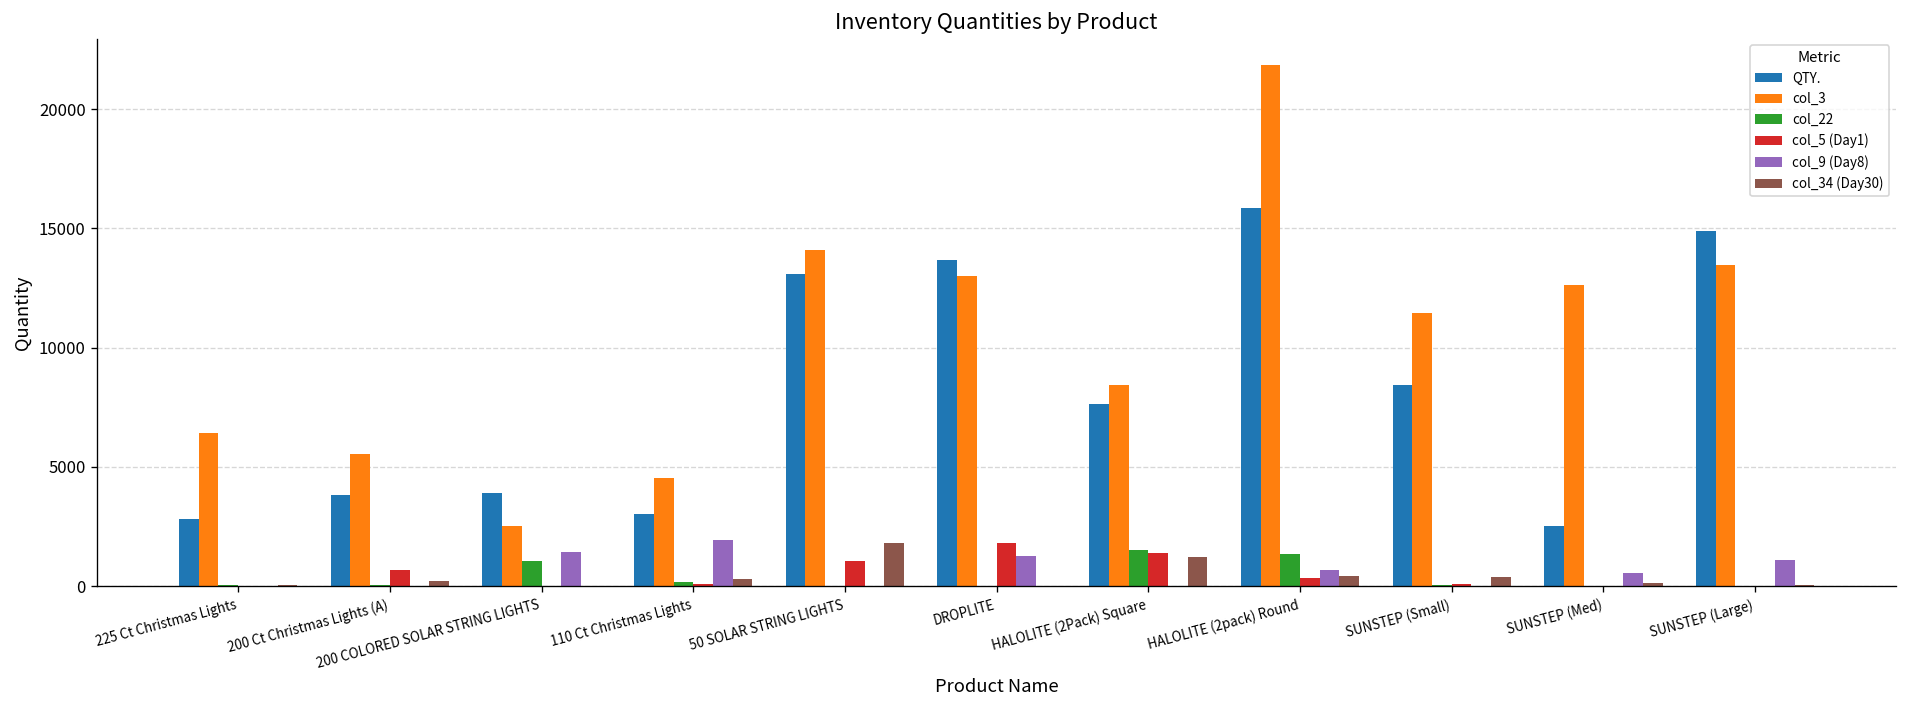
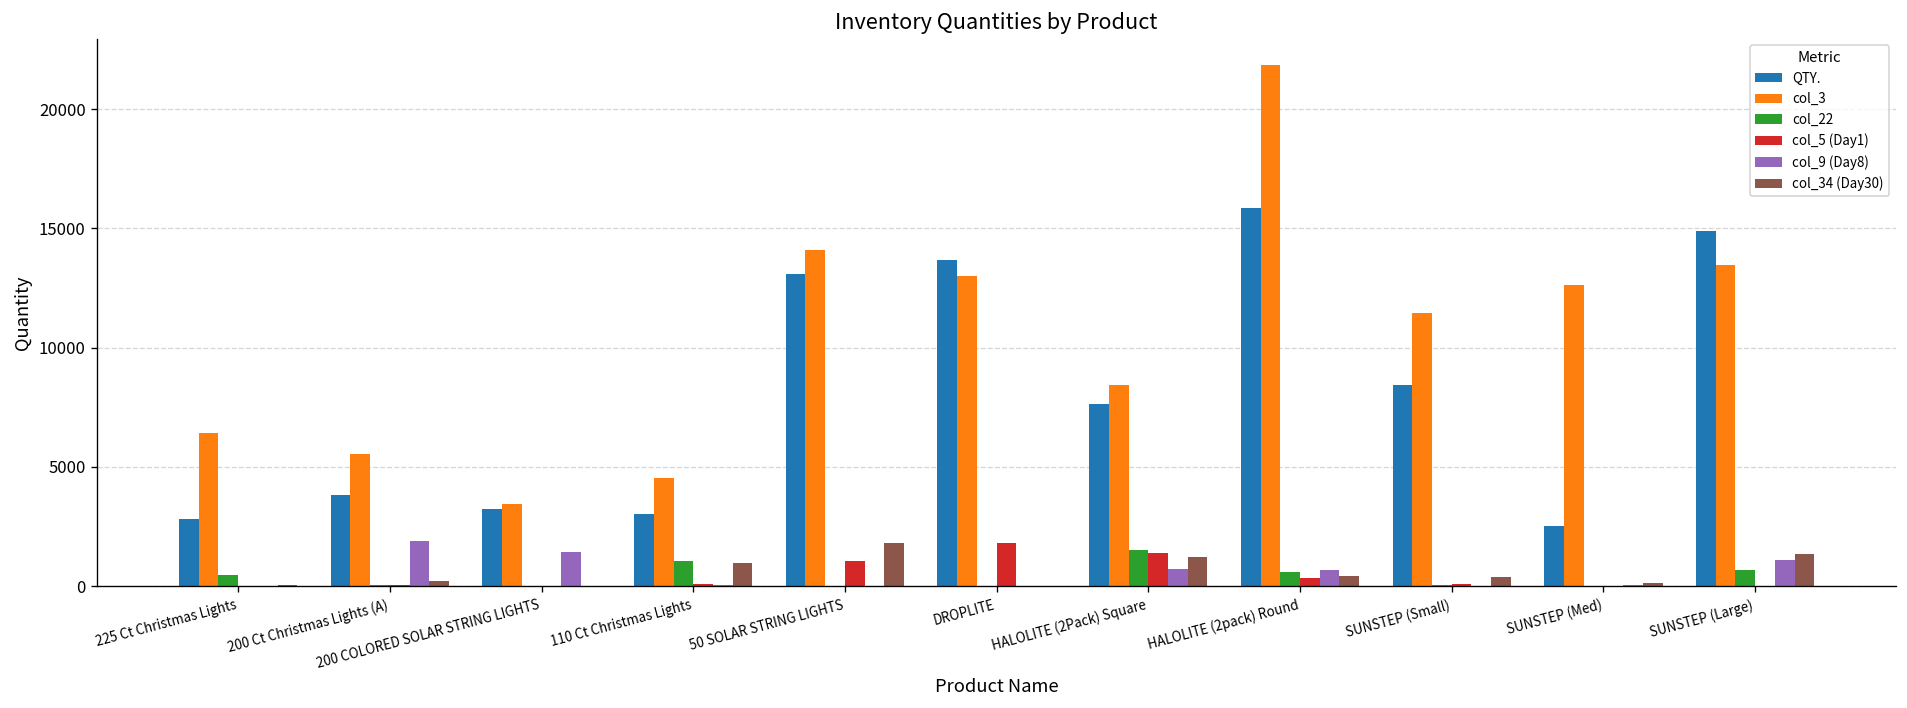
  {
    "QTY.": {
      "225 Ct Christmas Lights": 2800,
      "200 Ct Christmas Lights (A)": 3800,
-     "200 COLORED SOLAR STRING LIGHTS": 3900,
+     "200 COLORED SOLAR STRING LIGHTS": 3200,
      "110 Ct Christmas Lights": 3000,
      "50 SOLAR STRING LIGHTS": 13100,
      "DROPLITE": 13700,
      "HALOLITE (2Pack) Square": 7600,
      "HALOLITE (2pack) Round": 15800,
      "SUNSTEP (Small)": 8400,
      "SUNSTEP (Med)": 2500,
      "SUNSTEP (Large)": 14900
    },
    "col_3": {
      "225 Ct Christmas Lights": 6400,
      "200 Ct Christmas Lights (A)": 5500,
-     "200 COLORED SOLAR STRING LIGHTS": 2500,
+     "200 COLORED SOLAR STRING LIGHTS": 3500,
      "110 Ct Christmas Lights": 4500,
      "50 SOLAR STRING LIGHTS": 14100,
      "DROPLITE": 13000,
      "HALOLITE (2Pack) Square": 8400,
      "HALOLITE (2pack) Round": 21900,
      "SUNSTEP (Small)": 11500,
      "SUNSTEP (Med)": 12600,
      "SUNSTEP (Large)": 13500
    },
    "col_22": {
-     "225 Ct Christmas Lights": 0,
-     "200 COLORED SOLAR STRING LIGHTS": 1000,
-     "110 Ct Christmas Lights": 200,
+     "225 Ct Christmas Lights": 500,
+     "200 COLORED SOLAR STRING LIGHTS": 0,
+     "110 Ct Christmas Lights": 1100,
      "HALOLITE (2Pack) Square": 1500,
-     "HALOLITE (2pack) Round": 1400,
-     "SUNSTEP (Large)": 0
+     "HALOLITE (2pack) Round": 600,
+     "SUNSTEP (Large)": 700
    },
    "col_5 (Day1)": {
-     "200 Ct Christmas Lights (A)": 700,
+     "200 Ct Christmas Lights (A)": 100,
      "50 SOLAR STRING LIGHTS": 1000,
      "DROPLITE": 1800,
      "HALOLITE (2Pack) Square": 1400,
      "HALOLITE (2pack) Round": 300
    },
    "col_9 (Day8)": {
-     "200 Ct Christmas Lights (A)": 0,
+     "200 Ct Christmas Lights (A)": 1900,
      "200 COLORED SOLAR STRING LIGHTS": 1400,
-     "110 Ct Christmas Lights": 1900,
-     "DROPLITE": 1300,
-     "HALOLITE (2Pack) Square": 0,
+     "110 Ct Christmas Lights": 0,
+     "DROPLITE": 0,
+     "HALOLITE (2Pack) Square": 700,
      "HALOLITE (2pack) Round": 700,
-     "SUNSTEP (Med)": 500,
+     "SUNSTEP (Med)": 0,
      "SUNSTEP (Large)": 1100
    },
    "col_34 (Day30)": {
      "200 Ct Christmas Lights (A)": 200,
-     "110 Ct Christmas Lights": 300,
+     "110 Ct Christmas Lights": 1000,
      "50 SOLAR STRING LIGHTS": 1800,
      "HALOLITE (2Pack) Square": 1200,
      "HALOLITE (2pack) Round": 400,
      "SUNSTEP (Small)": 400,
      "SUNSTEP (Med)": 100,
-     "SUNSTEP (Large)": 0
+     "SUNSTEP (Large)": 1300
    }
  }
